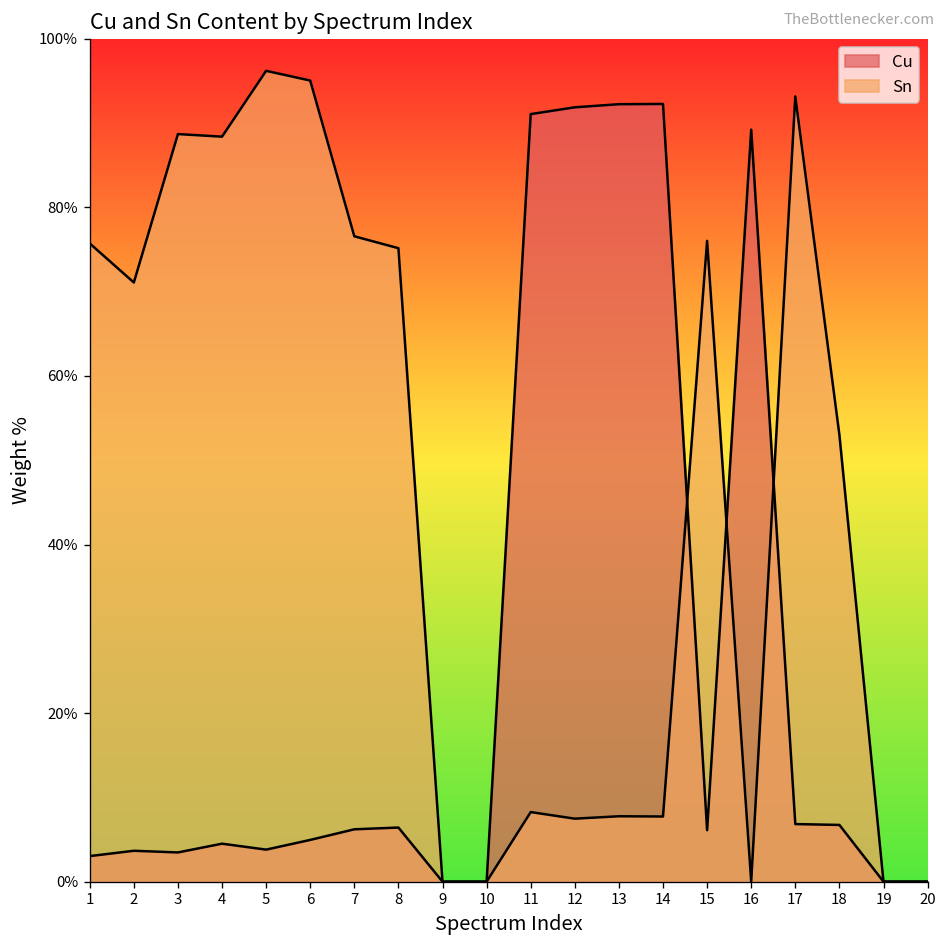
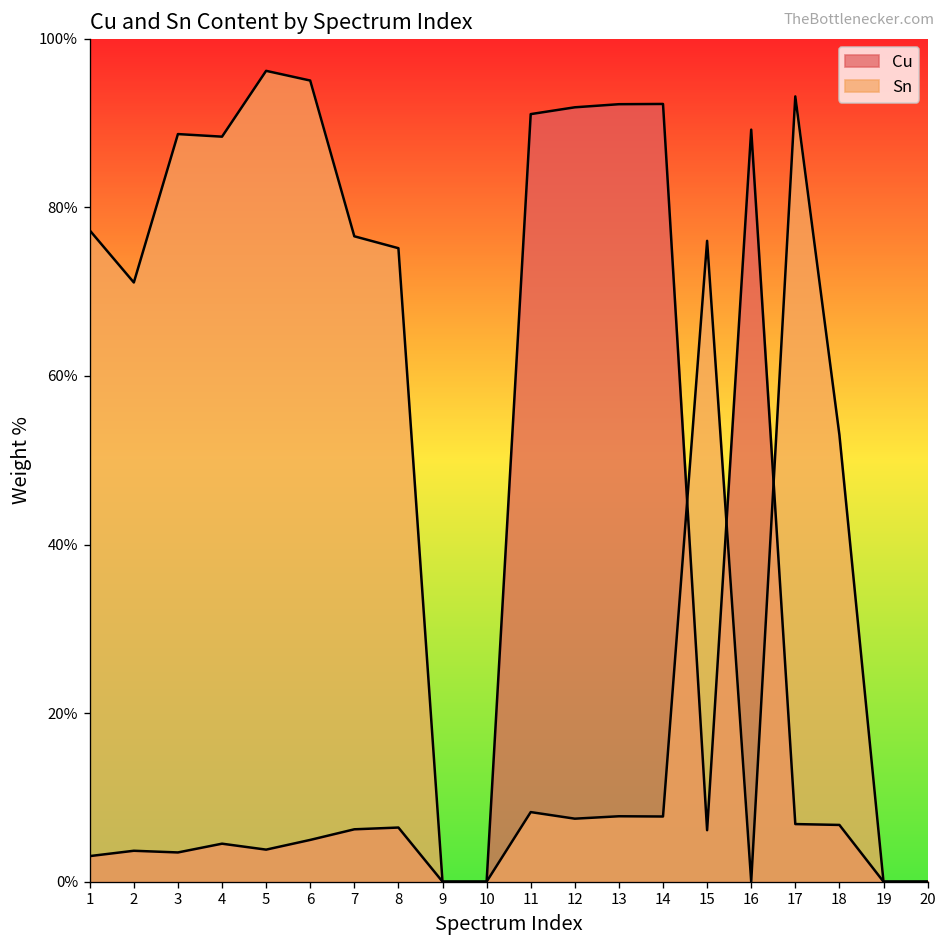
  {
    "Cu": {
      "1": "3%",
      "2": "4%",
      "3": "3%",
      "4": "5%",
      "5": "4%",
      "6": "5%",
      "7": "6%",
      "8": "6%",
      "11": "91%",
      "12": "92%",
      "13": "92%",
      "14": "92%",
      "15": "6%",
      "16": "89%",
      "17": "7%",
      "18": "7%"
    },
    "Sn": {
-     "1": "76%",
+     "1": "77%",
      "2": "71%",
      "3": "89%",
      "4": "88%",
      "5": "96%",
      "6": "95%",
      "7": "77%",
      "8": "75%",
      "11": "8%",
      "12": "7%",
      "13": "8%",
      "14": "8%",
      "15": "76%",
      "16": "0%",
      "17": "93%",
      "18": "53%"
    }
  }
